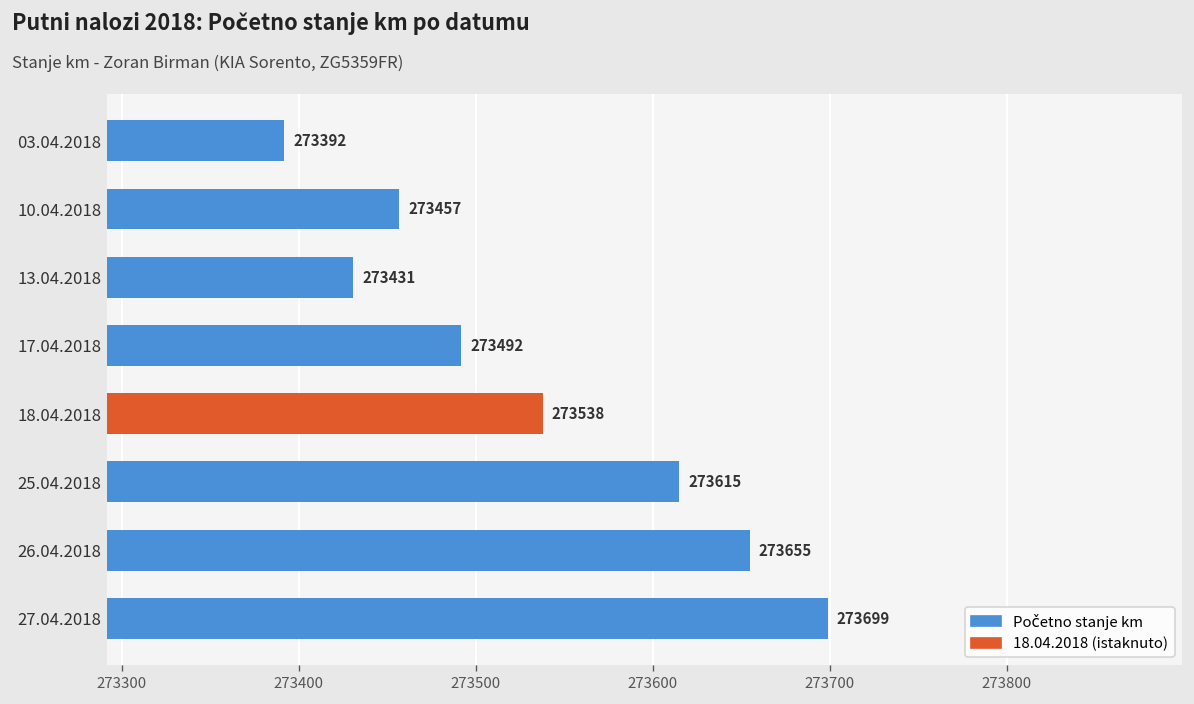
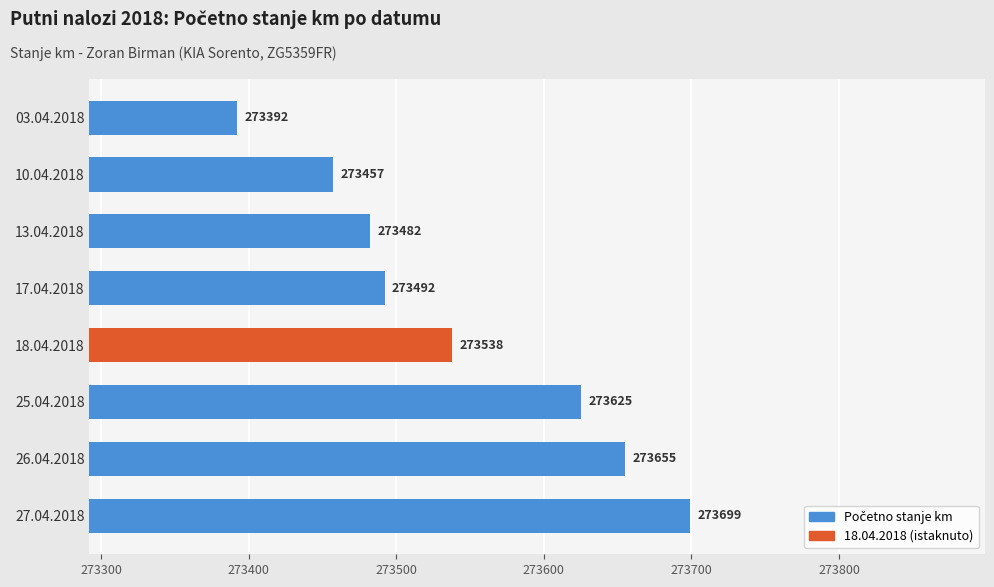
  {
    "03.04.2018": 273392,
    "10.04.2018": 273457,
-   "13.04.2018": 273431,
+   "13.04.2018": 273482,
    "17.04.2018": 273492,
    "18.04.2018": 273538,
-   "25.04.2018": 273615,
+   "25.04.2018": 273625,
    "26.04.2018": 273655,
    "27.04.2018": 273699
  }
